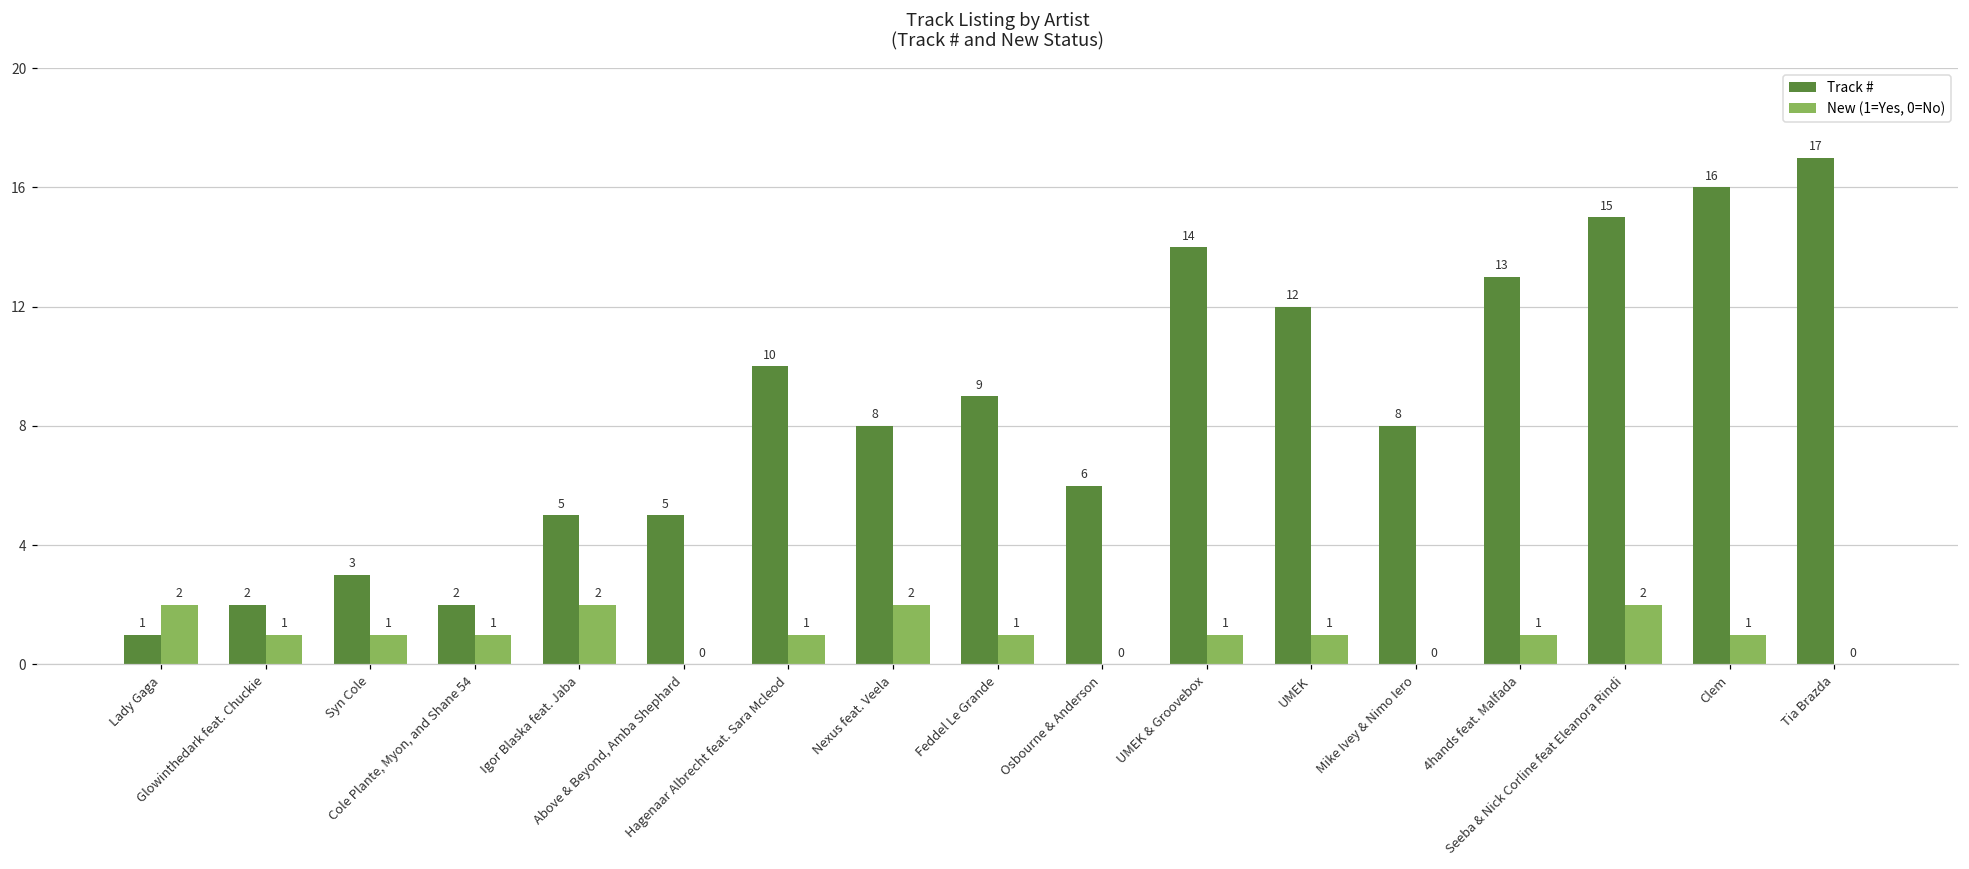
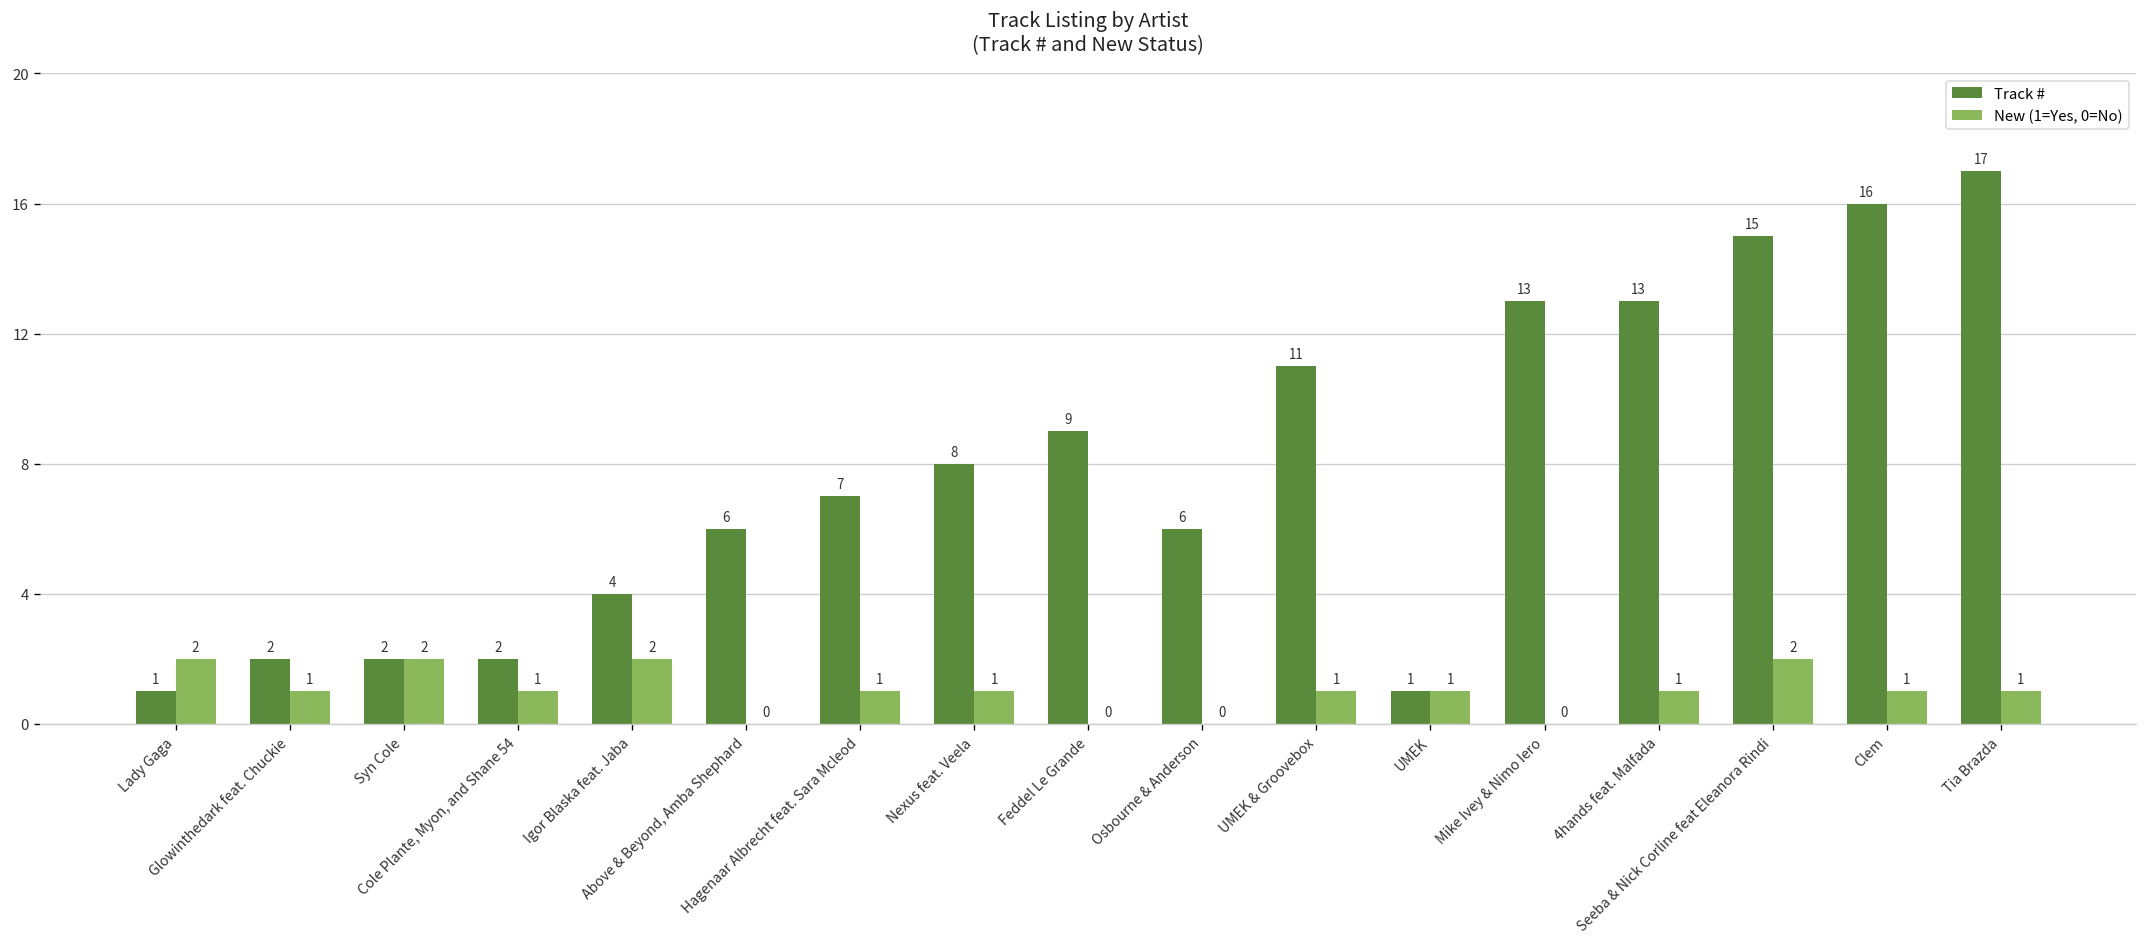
  {
    "Track #": {
      "Lady Gaga": 1,
      "Glowinthedark feat. Chuckie": 2,
-     "Syn Cole": 3,
+     "Syn Cole": 2,
      "Cole Plante, Myon, and Shane 54": 2,
-     "Igor Blaska feat. Jaba": 5,
-     "Above & Beyond, Amba Shephard": 5,
-     "Hagenaar Albrecht feat. Sara Mcleod": 10,
+     "Igor Blaska feat. Jaba": 4,
+     "Above & Beyond, Amba Shephard": 6,
+     "Hagenaar Albrecht feat. Sara Mcleod": 7,
      "Nexus feat. Veela": 8,
      "Feddel Le Grande": 9,
      "Osbourne & Anderson": 6,
-     "UMEK & Groovebox": 14,
-     "UMEK": 12,
-     "Mike Ivey & Nimo Iero": 8,
+     "UMEK & Groovebox": 11,
+     "UMEK": 1,
+     "Mike Ivey & Nimo Iero": 13,
      "4hands feat. Malfada": 13,
      "Seeba & Nick Corline feat Eleanora Rindi": 15,
      "Clem": 16,
      "Tia Brazda": 17
    },
    "New (1=Yes, 0=No)": {
      "Lady Gaga": 2,
      "Glowinthedark feat. Chuckie": 1,
-     "Syn Cole": 1,
+     "Syn Cole": 2,
      "Cole Plante, Myon, and Shane 54": 1,
      "Igor Blaska feat. Jaba": 2,
      "Above & Beyond, Amba Shephard": 0,
      "Hagenaar Albrecht feat. Sara Mcleod": 1,
-     "Nexus feat. Veela": 2,
-     "Feddel Le Grande": 1,
+     "Nexus feat. Veela": 1,
+     "Feddel Le Grande": 0,
      "Osbourne & Anderson": 0,
      "UMEK & Groovebox": 1,
      "UMEK": 1,
      "Mike Ivey & Nimo Iero": 0,
      "4hands feat. Malfada": 1,
      "Seeba & Nick Corline feat Eleanora Rindi": 2,
      "Clem": 1,
-     "Tia Brazda": 0
+     "Tia Brazda": 1
    }
  }
